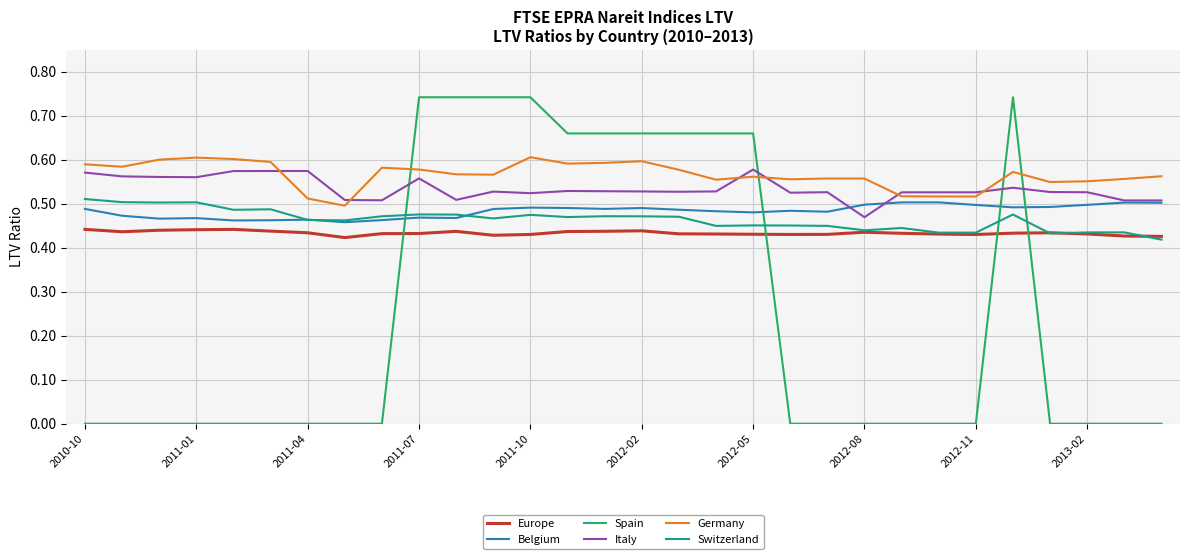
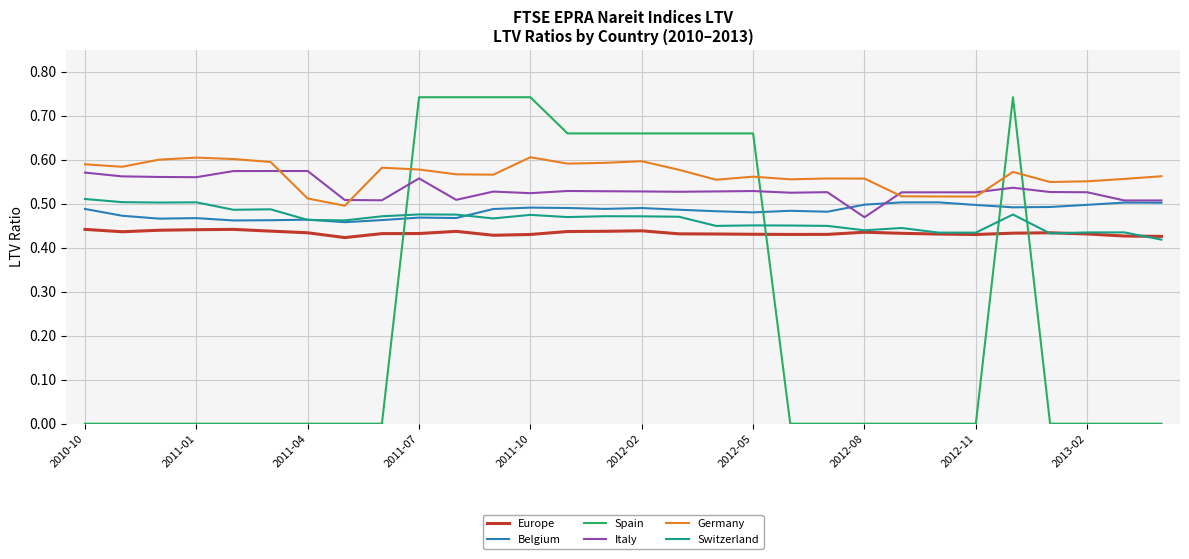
  {
    "Europe": {
      "2010-10": 0.44,
      "2011-01": 0.44,
      "2011-04": 0.43,
      "2011-07": 0.43,
      "2011-10": 0.43,
      "2012-02": 0.44,
      "2012-05": 0.43
    },
    "Belgium": {
      "2010-10": 0.49,
      "2011-01": 0.47,
      "2011-07": 0.47,
      "2011-10": 0.49,
      "2012-02": 0.49,
      "2012-05": 0.48,
      "2012-08": 0.50,
      "2012-11": 0.50,
      "2013-02": 0.50
    },
    "Italy": {
      "2010-10": 0.57,
      "2011-01": 0.56,
      "2011-04": 0.57,
      "2011-07": 0.56,
      "2011-10": 0.52,
      "2012-02": 0.53,
-     "2012-05": 0.58,
+     "2012-05": 0.53,
      "2012-08": 0.47,
      "2012-11": 0.53,
      "2013-02": 0.53
    },
    "Germany": {
      "2010-10": 0.59,
      "2011-01": 0.60,
      "2011-04": 0.51,
      "2011-07": 0.58,
      "2011-10": 0.61,
      "2012-02": 0.60,
      "2012-05": 0.56,
      "2012-08": 0.56,
      "2012-11": 0.52,
      "2013-02": 0.55
    }
  }
